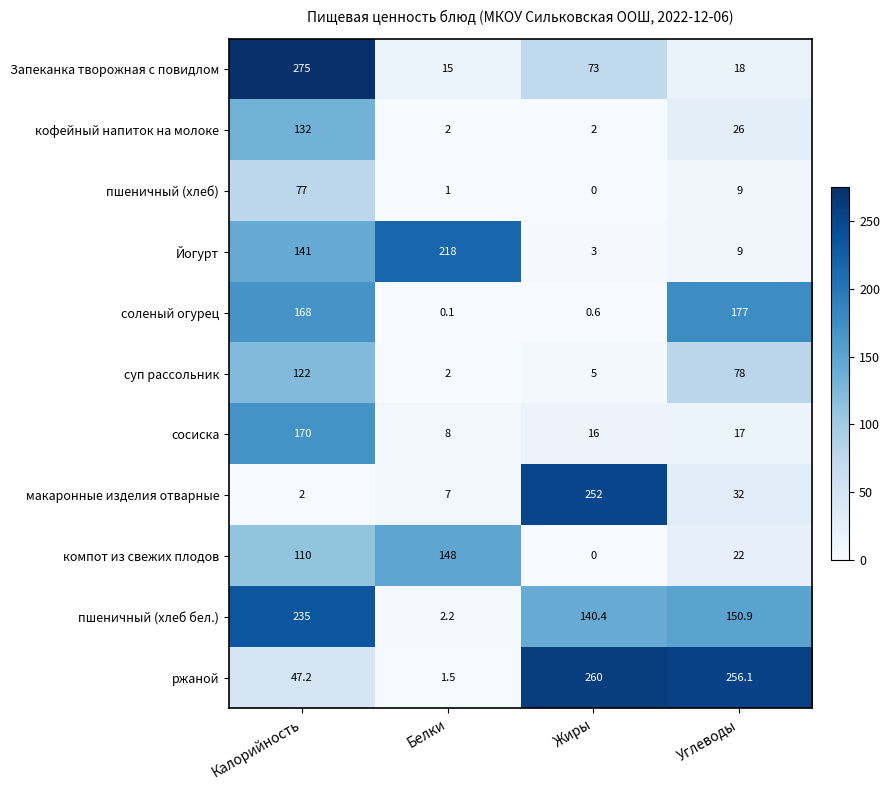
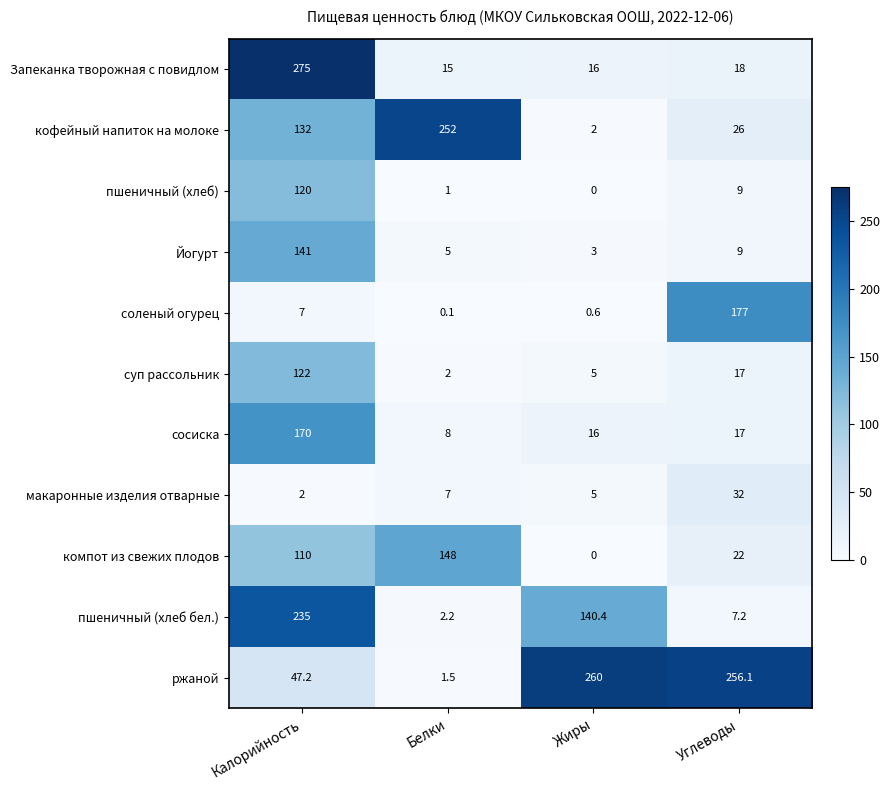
  {
    "Запеканка творожная с повидлом": {
      "Калорийность": 275,
      "Белки": 15,
-     "Жиры": 73,
+     "Жиры": 16,
      "Углеводы": 18
    },
    "кофейный напиток на молоке": {
      "Калорийность": 132,
-     "Белки": 2,
+     "Белки": 252,
      "Жиры": 2,
      "Углеводы": 26
    },
    "пшеничный (хлеб)": {
-     "Калорийность": 77,
+     "Калорийность": 120,
      "Белки": 1,
      "Жиры": 0,
      "Углеводы": 9
    },
    "Йогурт": {
      "Калорийность": 141,
-     "Белки": 218,
+     "Белки": 5,
      "Жиры": 3,
      "Углеводы": 9
    },
    "соленый огурец": {
-     "Калорийность": 168,
+     "Калорийность": 7,
      "Белки": 0.1,
      "Жиры": 0.6,
      "Углеводы": 177
    },
    "суп рассольник": {
      "Калорийность": 122,
      "Белки": 2,
      "Жиры": 5,
-     "Углеводы": 78
+     "Углеводы": 17
    },
    "сосиска": {
      "Калорийность": 170,
      "Белки": 8,
      "Жиры": 16,
      "Углеводы": 17
    },
    "макаронные изделия отварные": {
      "Калорийность": 2,
      "Белки": 7,
-     "Жиры": 252,
+     "Жиры": 5,
      "Углеводы": 32
    },
    "компот из свежих плодов": {
      "Калорийность": 110,
      "Белки": 148,
      "Жиры": 0,
      "Углеводы": 22
    },
    "пшеничный (хлеб бел.)": {
      "Калорийность": 235,
      "Белки": 2.2,
      "Жиры": 140.4,
-     "Углеводы": 150.9
+     "Углеводы": 7.2
    },
    "ржаной": {
      "Калорийность": 47.2,
      "Белки": 1.5,
      "Жиры": 260,
      "Углеводы": 256.1
    }
  }
